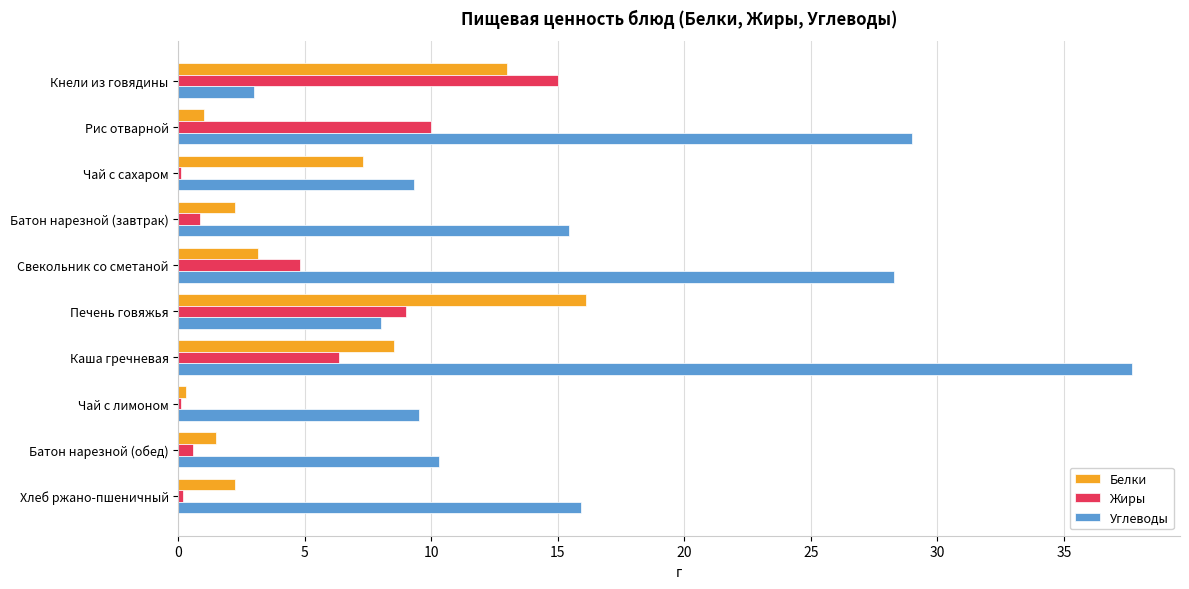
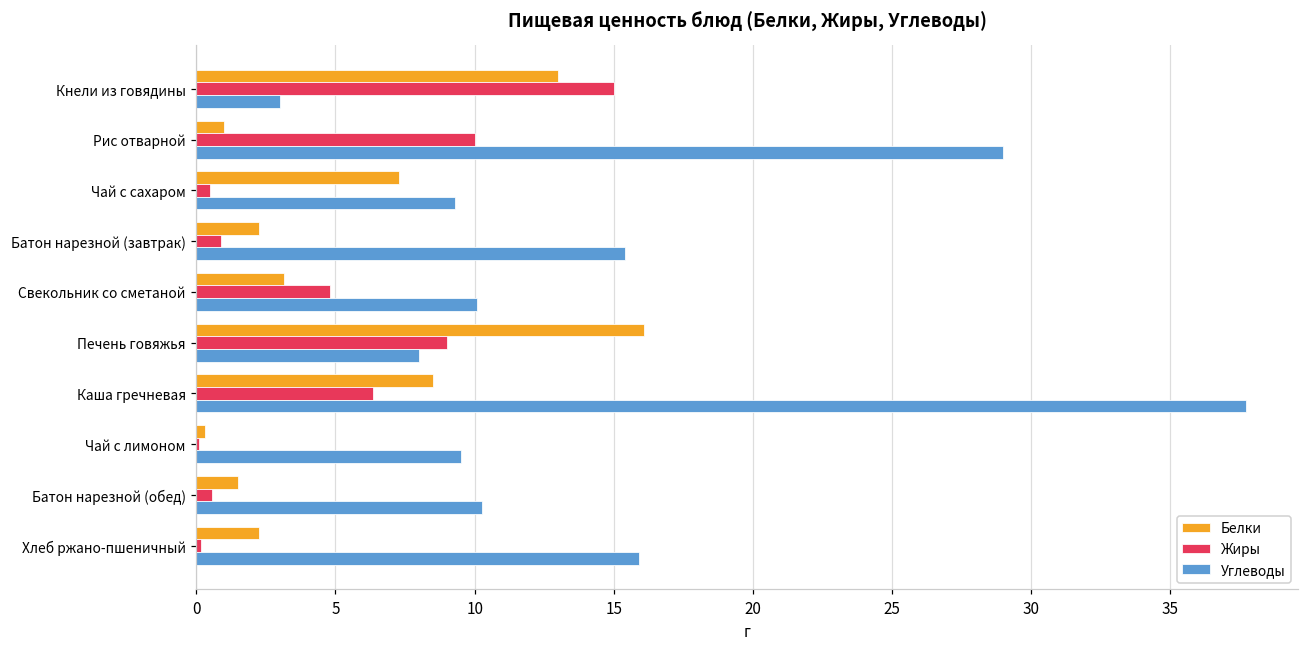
  {
    "Белки": {
      "Кнели из говядины": 13.0,
      "Рис отварной": 1.0,
      "Чай с сахаром": 7.3,
      "Батон нарезной (завтрак)": 2.3,
      "Свекольник со сметаной": 3.1,
      "Печень говяжья": 16.1,
      "Каша гречневая": 8.5,
      "Чай с лимоном": 0.3,
      "Батон нарезной (обед)": 1.5,
      "Хлеб ржано-пшеничный": 2.3
    },
    "Жиры": {
      "Кнели из говядины": 15.0,
      "Рис отварной": 10.0,
-     "Чай с сахаром": 0.1,
+     "Чай с сахаром": 0.5,
      "Батон нарезной (завтрак)": 0.9,
      "Свекольник со сметаной": 4.8,
      "Печень говяжья": 9.0,
      "Каша гречневая": 6.4,
      "Чай с лимоном": 0.1,
      "Батон нарезной (обед)": 0.6,
      "Хлеб ржано-пшеничный": 0.2
    },
    "Углеводы": {
      "Кнели из говядины": 3.0,
      "Рис отварной": 29.0,
      "Чай с сахаром": 9.3,
      "Батон нарезной (завтрак)": 15.4,
-     "Свекольник со сметаной": 28.3,
+     "Свекольник со сметаной": 10.1,
      "Печень говяжья": 8.0,
      "Каша гречневая": 37.7,
      "Чай с лимоном": 9.5,
      "Батон нарезной (обед)": 10.3,
      "Хлеб ржано-пшеничный": 15.9
    }
  }
